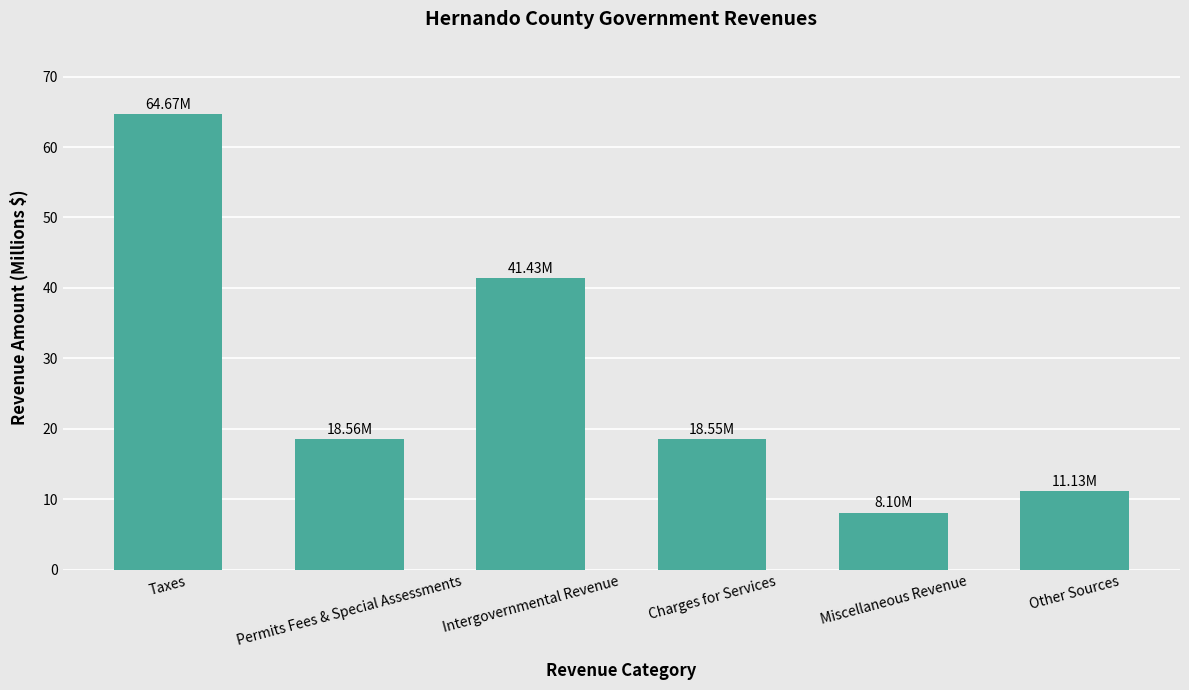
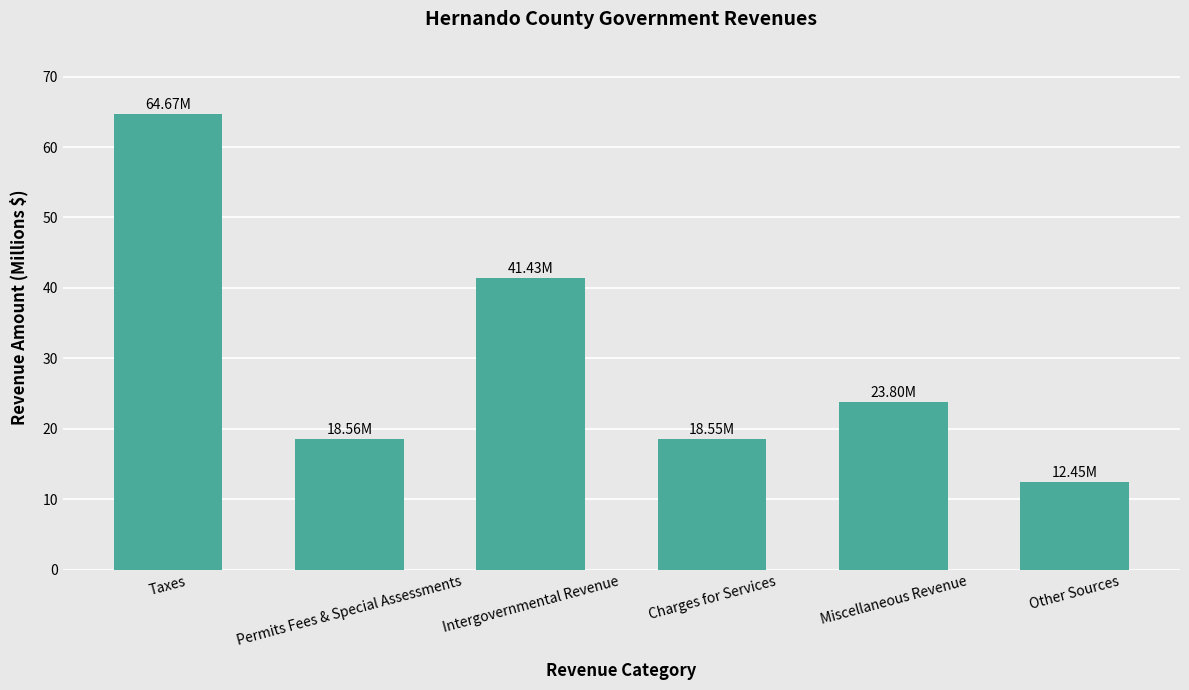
  {
    "Taxes": "64.67M",
    "Permits Fees & Special Assessments": "18.56M",
    "Intergovernmental Revenue": "41.43M",
    "Charges for Services": "18.55M",
-   "Miscellaneous Revenue": "8.10M",
-   "Other Sources": "11.13M"
+   "Miscellaneous Revenue": "23.80M",
+   "Other Sources": "12.45M"
  }
